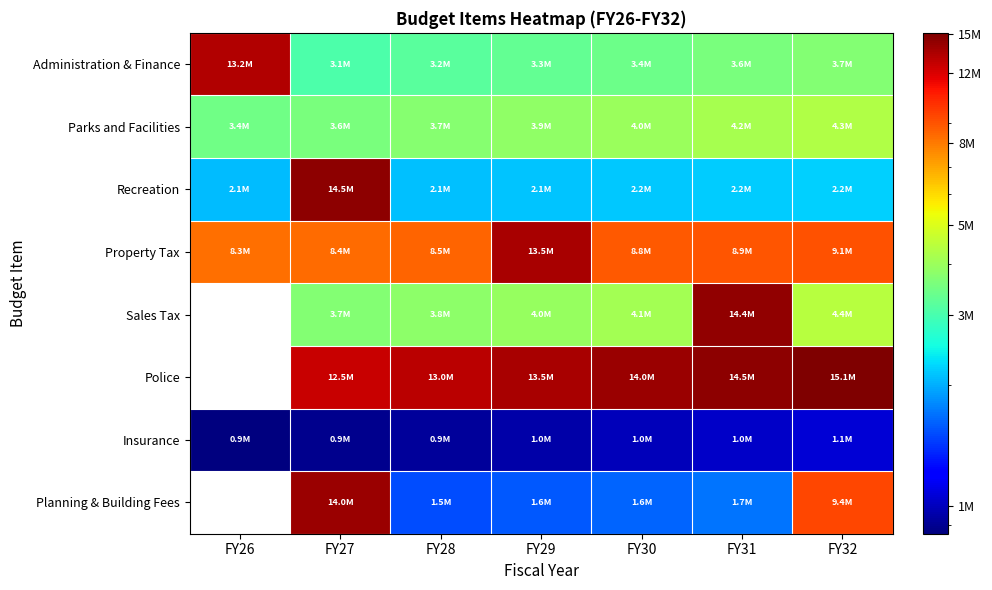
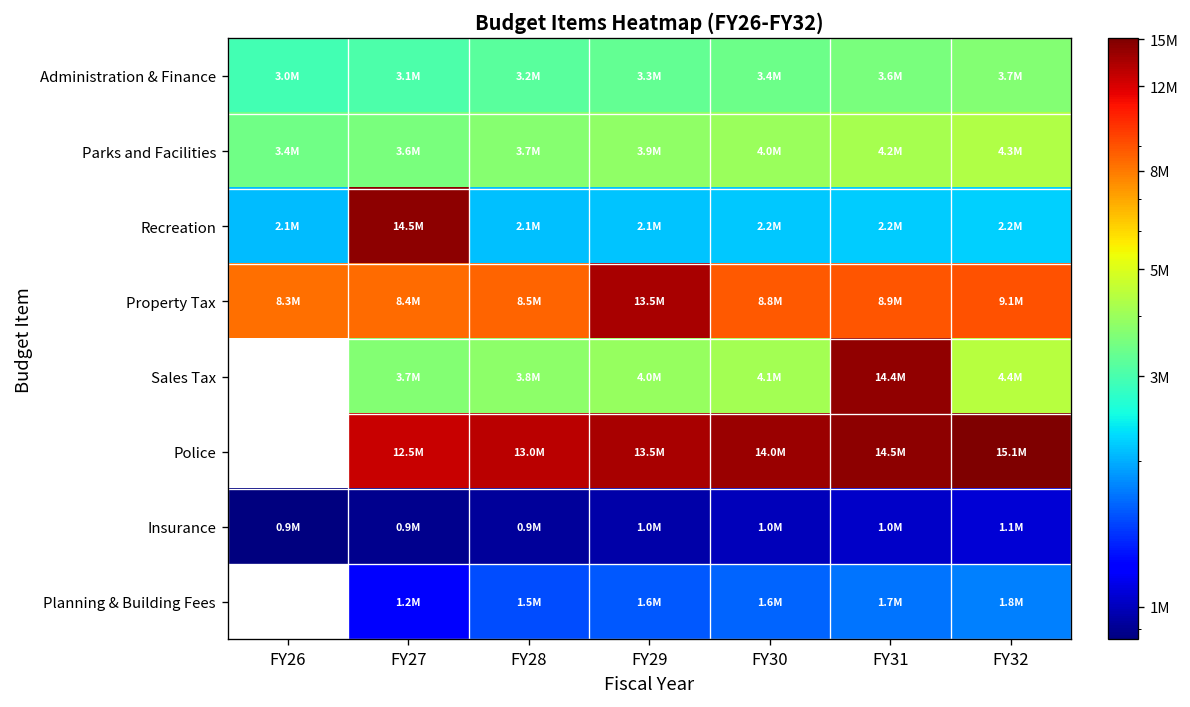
  {
    "Administration & Finance": {
-     "FY26": "13.2M",
+     "FY26": "3.0M",
      "FY27": "3.1M",
      "FY28": "3.2M",
      "FY29": "3.3M",
      "FY30": "3.4M",
      "FY31": "3.6M",
      "FY32": "3.7M"
    },
    "Parks and Facilities": {
      "FY26": "3.4M",
      "FY27": "3.6M",
      "FY28": "3.7M",
      "FY29": "3.9M",
      "FY30": "4.0M",
      "FY31": "4.2M",
      "FY32": "4.3M"
    },
    "Recreation": {
      "FY26": "2.1M",
      "FY27": "14.5M",
      "FY28": "2.1M",
      "FY29": "2.1M",
      "FY30": "2.2M",
      "FY31": "2.2M",
      "FY32": "2.2M"
    },
    "Property Tax": {
      "FY26": "8.3M",
      "FY27": "8.4M",
      "FY28": "8.5M",
      "FY29": "13.5M",
      "FY30": "8.8M",
      "FY31": "8.9M",
      "FY32": "9.1M"
    },
    "Sales Tax": {
      "FY27": "3.7M",
      "FY28": "3.8M",
      "FY29": "4.0M",
      "FY30": "4.1M",
      "FY31": "14.4M",
      "FY32": "4.4M"
    },
    "Police": {
      "FY27": "12.5M",
      "FY28": "13.0M",
      "FY29": "13.5M",
      "FY30": "14.0M",
      "FY31": "14.5M",
      "FY32": "15.1M"
    },
    "Insurance": {
      "FY26": "0.9M",
      "FY27": "0.9M",
      "FY28": "0.9M",
      "FY29": "1.0M",
      "FY30": "1.0M",
      "FY31": "1.0M",
      "FY32": "1.1M"
    },
    "Planning & Building Fees": {
-     "FY27": "14.0M",
+     "FY27": "1.2M",
      "FY28": "1.5M",
      "FY29": "1.6M",
      "FY30": "1.6M",
      "FY31": "1.7M",
-     "FY32": "9.4M"
+     "FY32": "1.8M"
    }
  }
